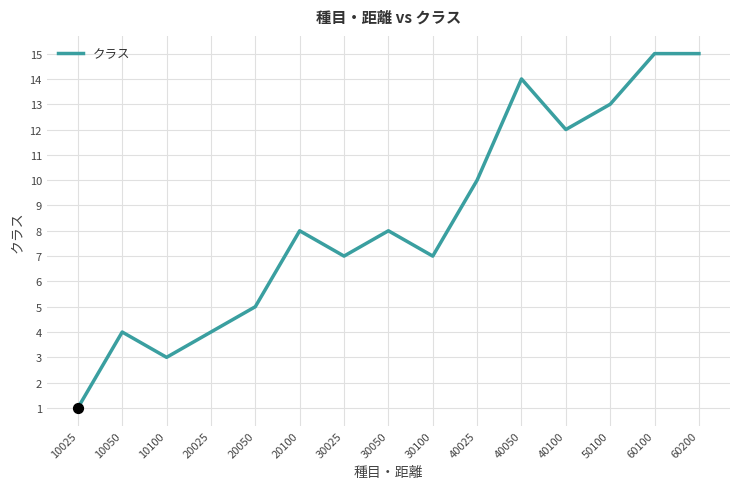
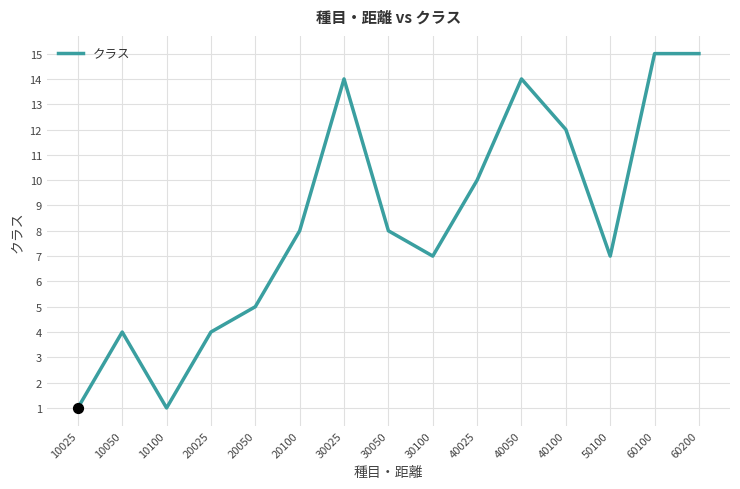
  {
    "クラス": {
      "10050": 4,
-     "10100": 3,
+     "10100": 1,
      "20025": 4,
      "20050": 5,
      "20100": 8,
-     "30025": 7,
+     "30025": 14,
      "30050": 8,
      "30100": 7,
      "40025": 10,
      "40050": 14,
      "40100": 12,
-     "50100": 13,
+     "50100": 7,
      "60100": 15,
      "60200": 15
    }
  }
